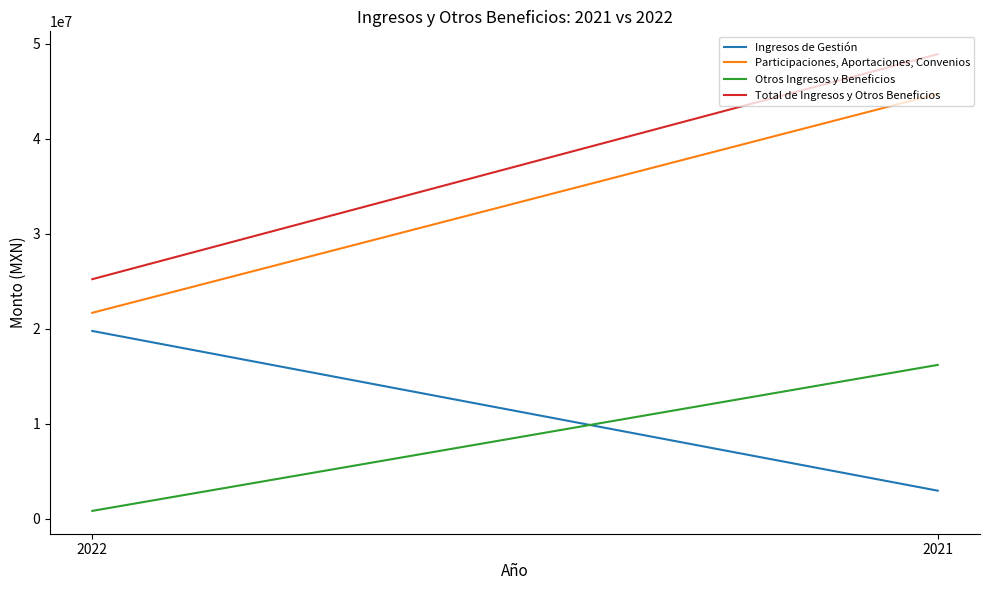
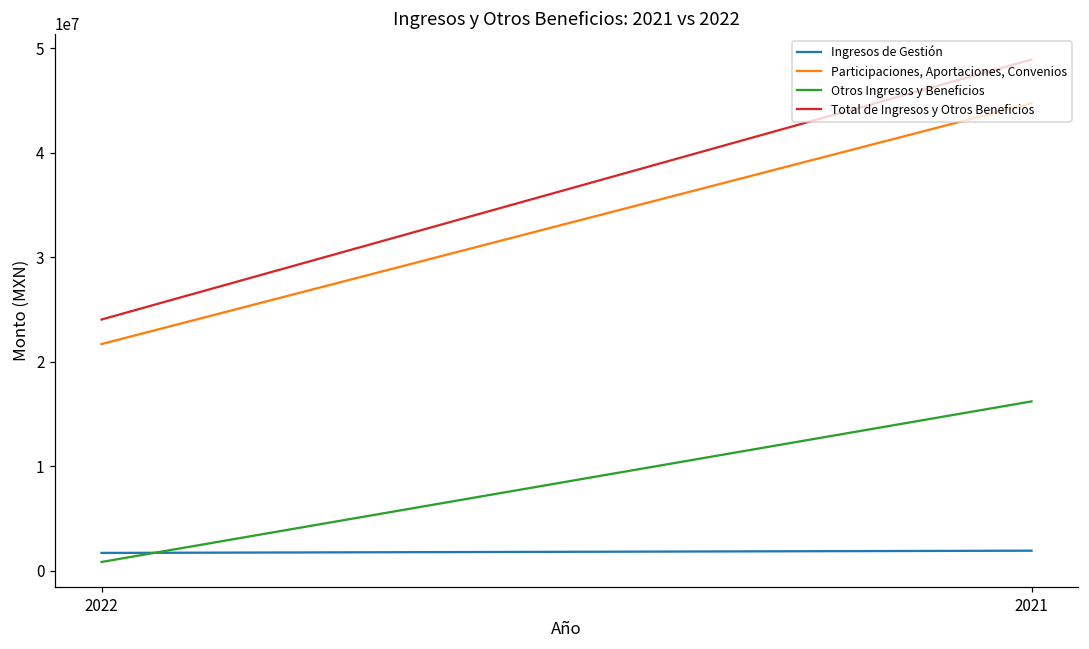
  {
    "Ingresos de Gestión": {
-     "2022": 20000000,
-     "2021": 3000000
+     "2022": 2000000,
+     "2021": 2000000
    },
    "Participaciones, Aportaciones, Convenios": {
      "2022": 22000000
    },
    "Otros Ingresos y Beneficios": {
      "2022": 1000000,
      "2021": 16000000
    },
    "Total de Ingresos y Otros Beneficios": {
-     "2022": 25000000
+     "2022": 24000000
    }
  }
